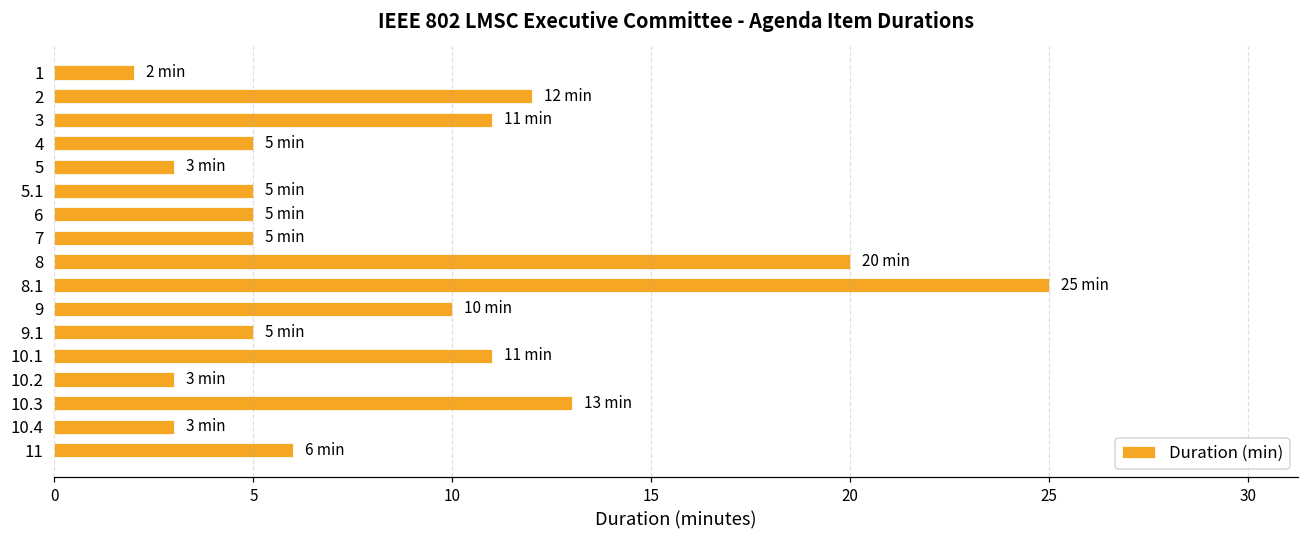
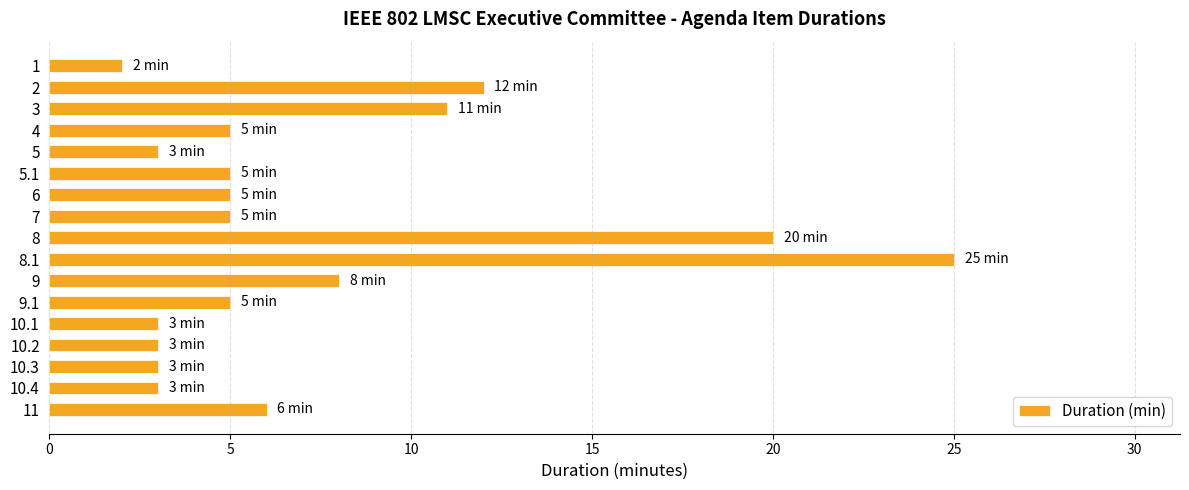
  {
    "1": 2,
    "2": 12,
    "3": 11,
    "4": 5,
    "5": 3,
    "5.1": 5,
    "6": 5,
    "7": 5,
    "8": 20,
    "8.1": 25,
-   "9": 10,
+   "9": 8,
    "9.1": 5,
-   "10.1": 11,
+   "10.1": 3,
    "10.2": 3,
-   "10.3": 13,
+   "10.3": 3,
    "10.4": 3,
    "11": 6
  }
